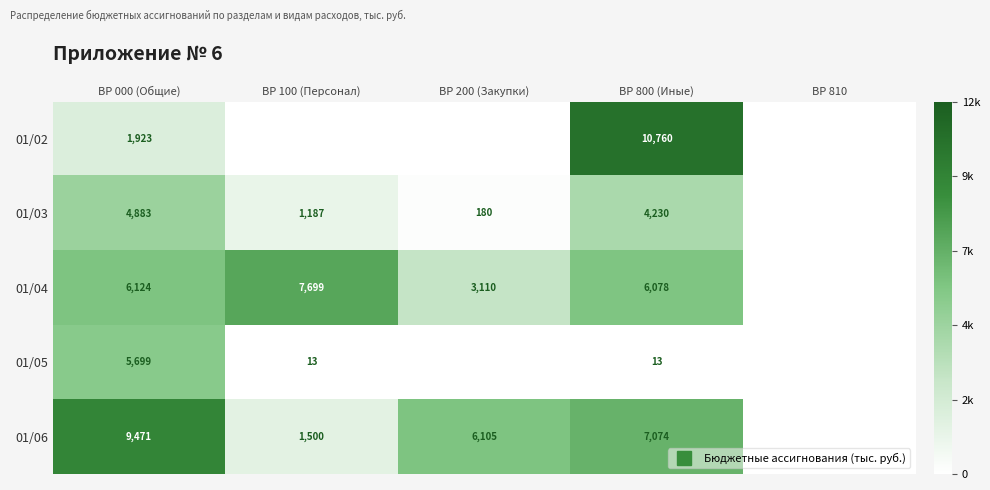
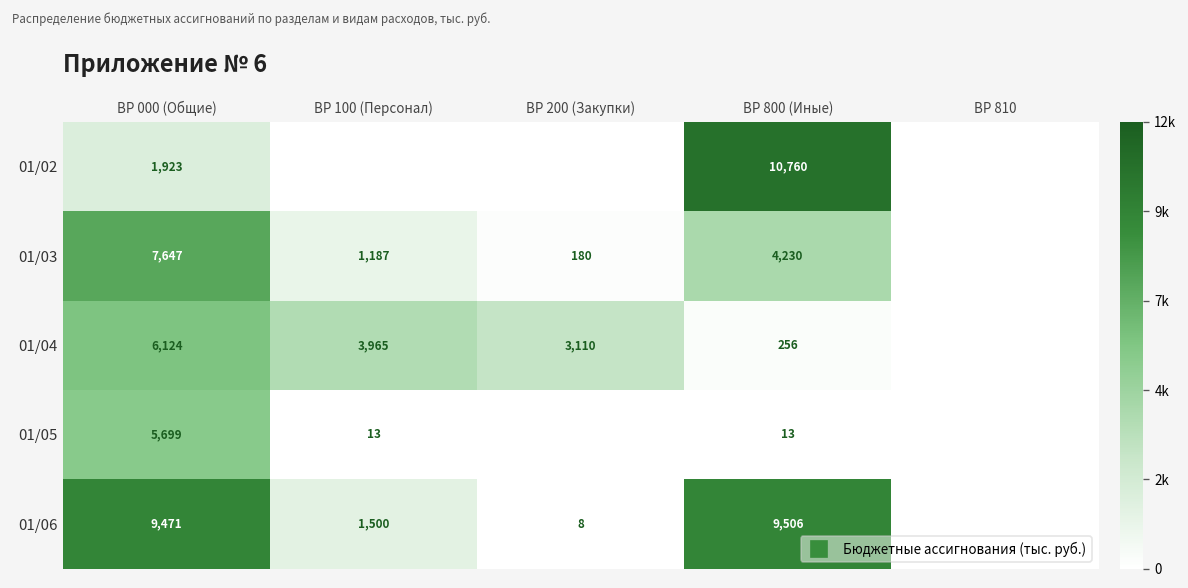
  {
    "01/02": {
      "ВР 000 (Общие)": "1,923",
      "ВР 800 (Иные)": "10,760"
    },
    "01/03": {
-     "ВР 000 (Общие)": "4,883",
+     "ВР 000 (Общие)": "7,647",
      "ВР 100 (Персонал)": "1,187",
      "ВР 200 (Закупки)": "180",
      "ВР 800 (Иные)": "4,230"
    },
    "01/04": {
      "ВР 000 (Общие)": "6,124",
-     "ВР 100 (Персонал)": "7,699",
+     "ВР 100 (Персонал)": "3,965",
      "ВР 200 (Закупки)": "3,110",
-     "ВР 800 (Иные)": "6,078"
+     "ВР 800 (Иные)": "256"
    },
    "01/05": {
      "ВР 000 (Общие)": "5,699",
      "ВР 100 (Персонал)": "13",
      "ВР 800 (Иные)": "13"
    },
    "01/06": {
      "ВР 000 (Общие)": "9,471",
      "ВР 100 (Персонал)": "1,500",
-     "ВР 200 (Закупки)": "6,105",
-     "ВР 800 (Иные)": "7,074"
+     "ВР 200 (Закупки)": "8",
+     "ВР 800 (Иные)": "9,506"
    }
  }
